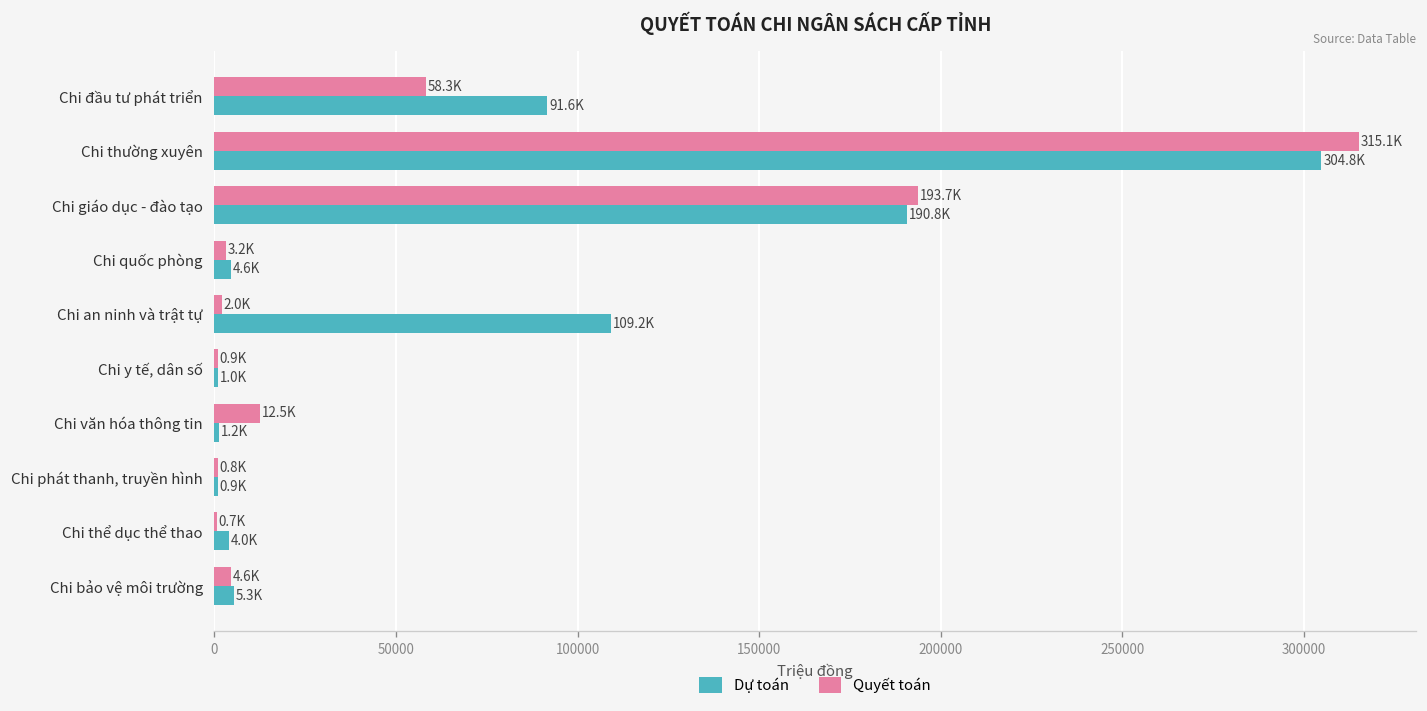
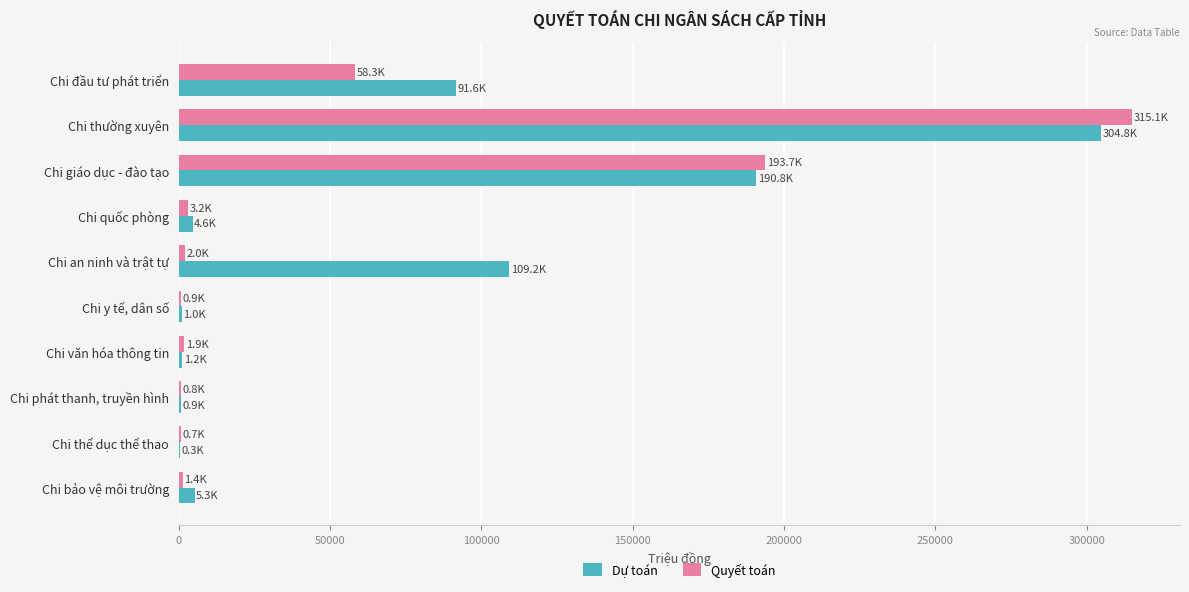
  {
    "Dự toán": {
      "Chi đầu tư phát triển": "91.6K",
      "Chi thường xuyên": "304.8K",
      "Chi giáo dục - đào tạo": "190.8K",
      "Chi quốc phòng": "4.6K",
      "Chi an ninh và trật tự": "109.2K",
      "Chi y tế, dân số": "1.0K",
      "Chi văn hóa thông tin": "1.2K",
      "Chi phát thanh, truyền hình": "0.9K",
-     "Chi thể dục thể thao": "4.0K",
+     "Chi thể dục thể thao": "0.3K",
      "Chi bảo vệ môi trường": "5.3K"
    },
    "Quyết toán": {
      "Chi đầu tư phát triển": "58.3K",
      "Chi thường xuyên": "315.1K",
      "Chi giáo dục - đào tạo": "193.7K",
      "Chi quốc phòng": "3.2K",
      "Chi an ninh và trật tự": "2.0K",
      "Chi y tế, dân số": "0.9K",
-     "Chi văn hóa thông tin": "12.5K",
+     "Chi văn hóa thông tin": "1.9K",
      "Chi phát thanh, truyền hình": "0.8K",
      "Chi thể dục thể thao": "0.7K",
-     "Chi bảo vệ môi trường": "4.6K"
+     "Chi bảo vệ môi trường": "1.4K"
    }
  }
